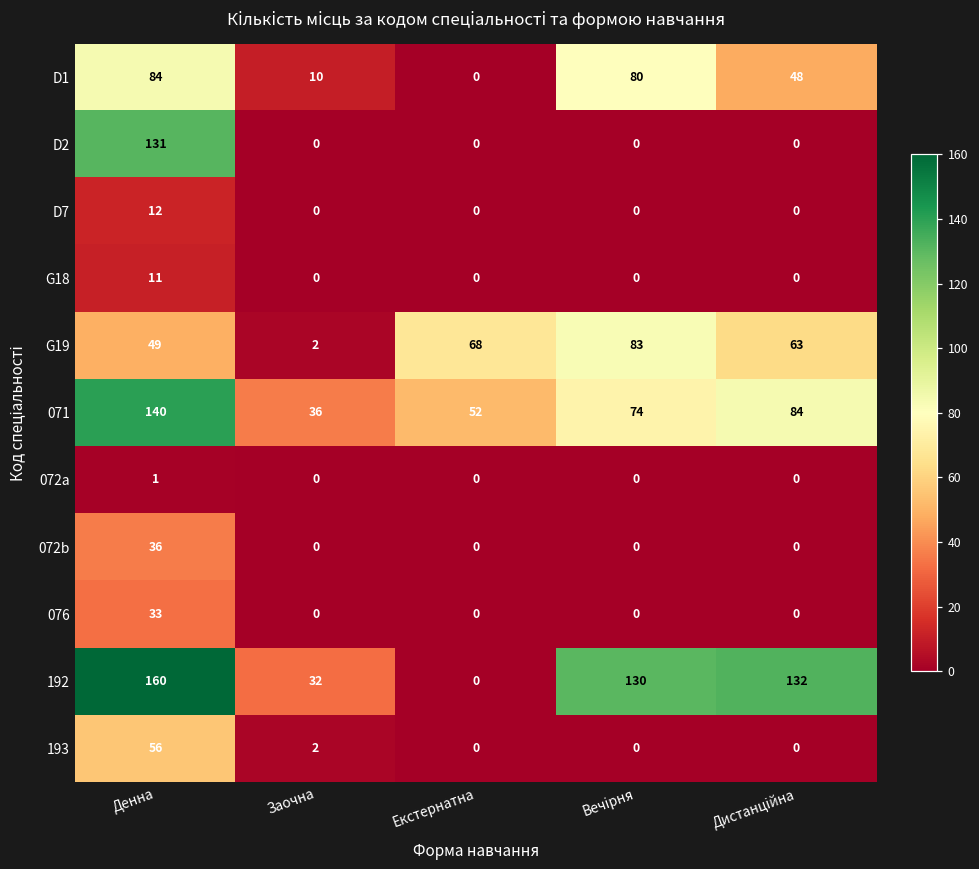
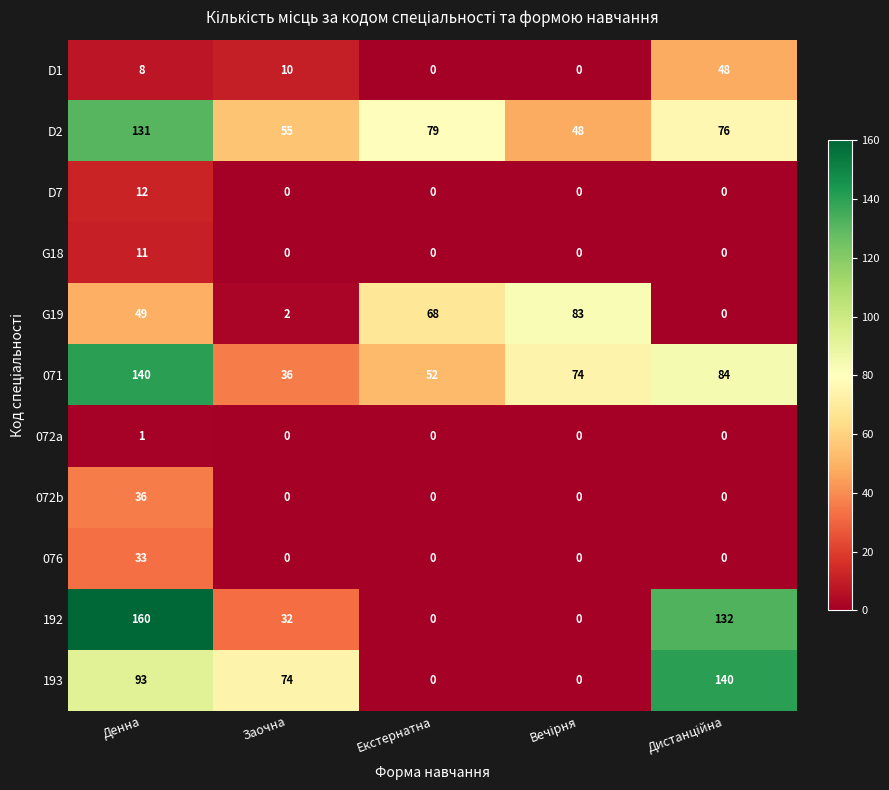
  {
    "D1": {
-     "Денна": 84,
+     "Денна": 8,
      "Заочна": 10,
      "Екстернатна": 0,
-     "Вечірня": 80,
+     "Вечірня": 0,
      "Дистанційна": 48
    },
    "D2": {
      "Денна": 131,
-     "Заочна": 0,
-     "Екстернатна": 0,
-     "Вечірня": 0,
-     "Дистанційна": 0
+     "Заочна": 55,
+     "Екстернатна": 79,
+     "Вечірня": 48,
+     "Дистанційна": 76
    },
    "D7": {
      "Денна": 12,
      "Заочна": 0,
      "Екстернатна": 0,
      "Вечірня": 0,
      "Дистанційна": 0
    },
    "G18": {
      "Денна": 11,
      "Заочна": 0,
      "Екстернатна": 0,
      "Вечірня": 0,
      "Дистанційна": 0
    },
    "G19": {
      "Денна": 49,
      "Заочна": 2,
      "Екстернатна": 68,
      "Вечірня": 83,
-     "Дистанційна": 63
+     "Дистанційна": 0
    },
    "071": {
      "Денна": 140,
      "Заочна": 36,
      "Екстернатна": 52,
      "Вечірня": 74,
      "Дистанційна": 84
    },
    "072a": {
      "Денна": 1,
      "Заочна": 0,
      "Екстернатна": 0,
      "Вечірня": 0,
      "Дистанційна": 0
    },
    "072b": {
      "Денна": 36,
      "Заочна": 0,
      "Екстернатна": 0,
      "Вечірня": 0,
      "Дистанційна": 0
    },
    "076": {
      "Денна": 33,
      "Заочна": 0,
      "Екстернатна": 0,
      "Вечірня": 0,
      "Дистанційна": 0
    },
    "192": {
      "Денна": 160,
      "Заочна": 32,
      "Екстернатна": 0,
-     "Вечірня": 130,
+     "Вечірня": 0,
      "Дистанційна": 132
    },
    "193": {
-     "Денна": 56,
-     "Заочна": 2,
+     "Денна": 93,
+     "Заочна": 74,
      "Екстернатна": 0,
      "Вечірня": 0,
-     "Дистанційна": 0
+     "Дистанційна": 140
    }
  }
